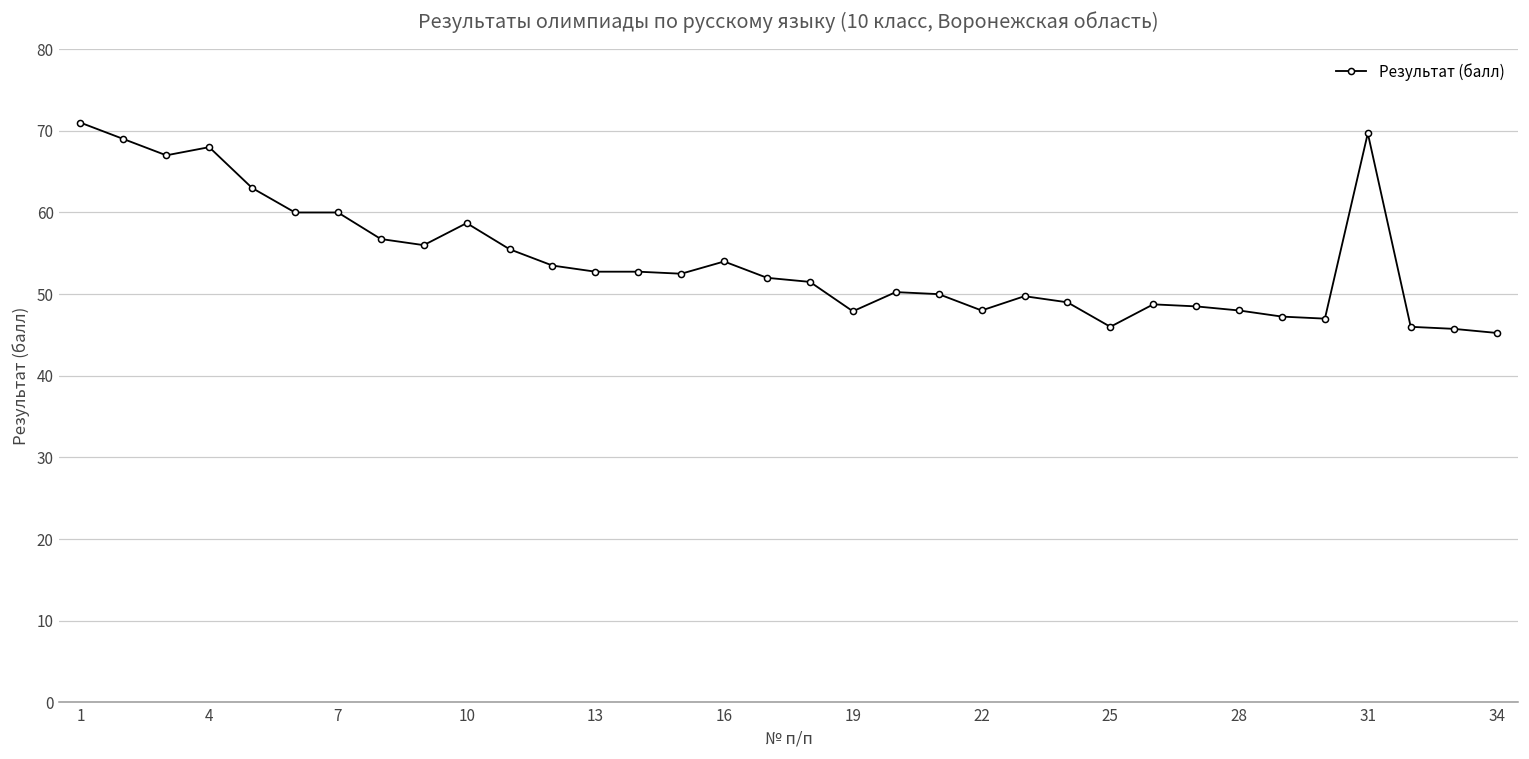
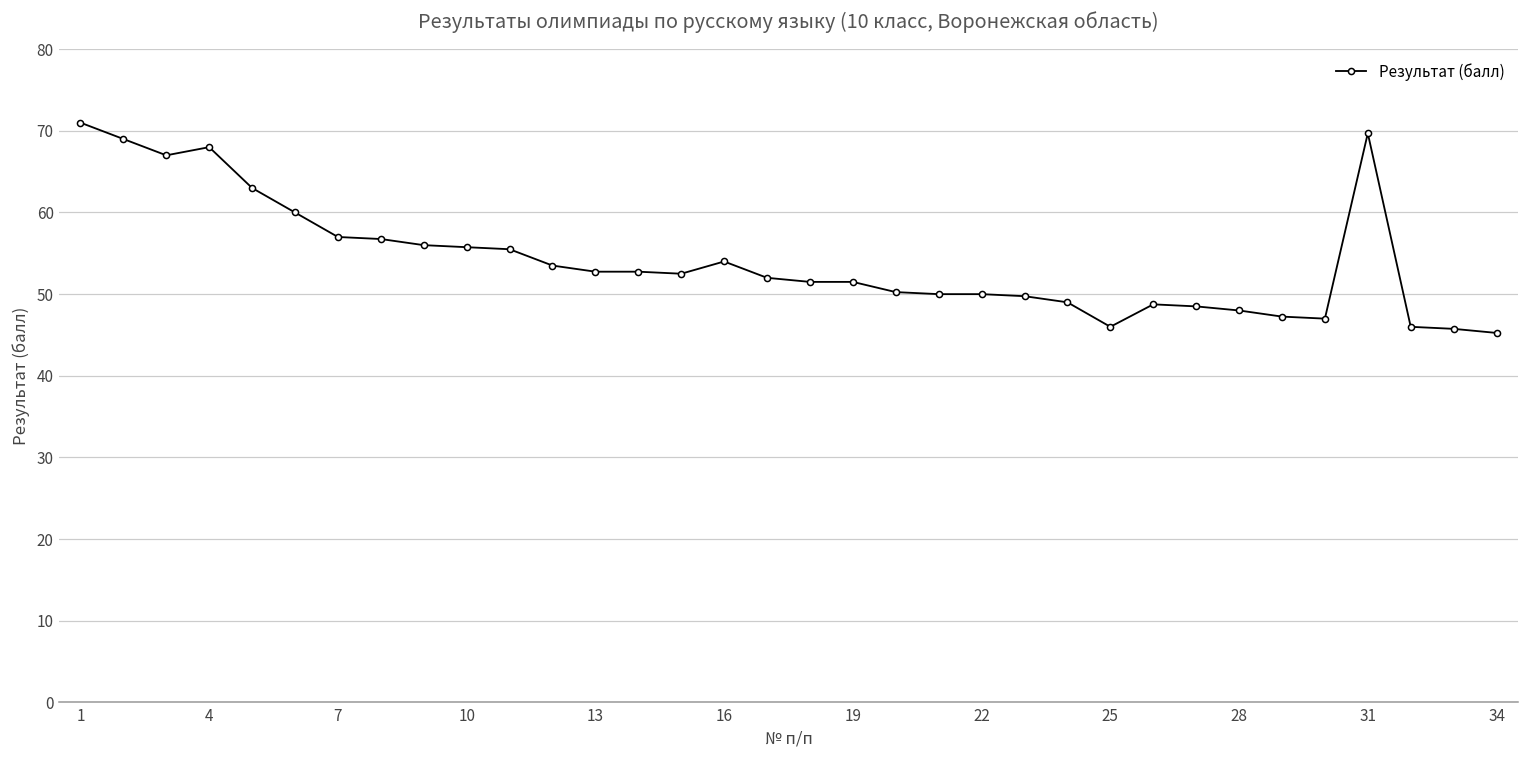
  {
    "1": 71,
    "4": 68,
-   "7": 60,
-   "10": 59,
+   "7": 57,
+   "10": 56,
    "13": 53,
    "16": 54,
-   "19": 48,
-   "22": 48,
+   "19": 52,
+   "22": 50,
    "25": 46,
    "28": 48,
    "31": 70,
    "34": 45
  }
